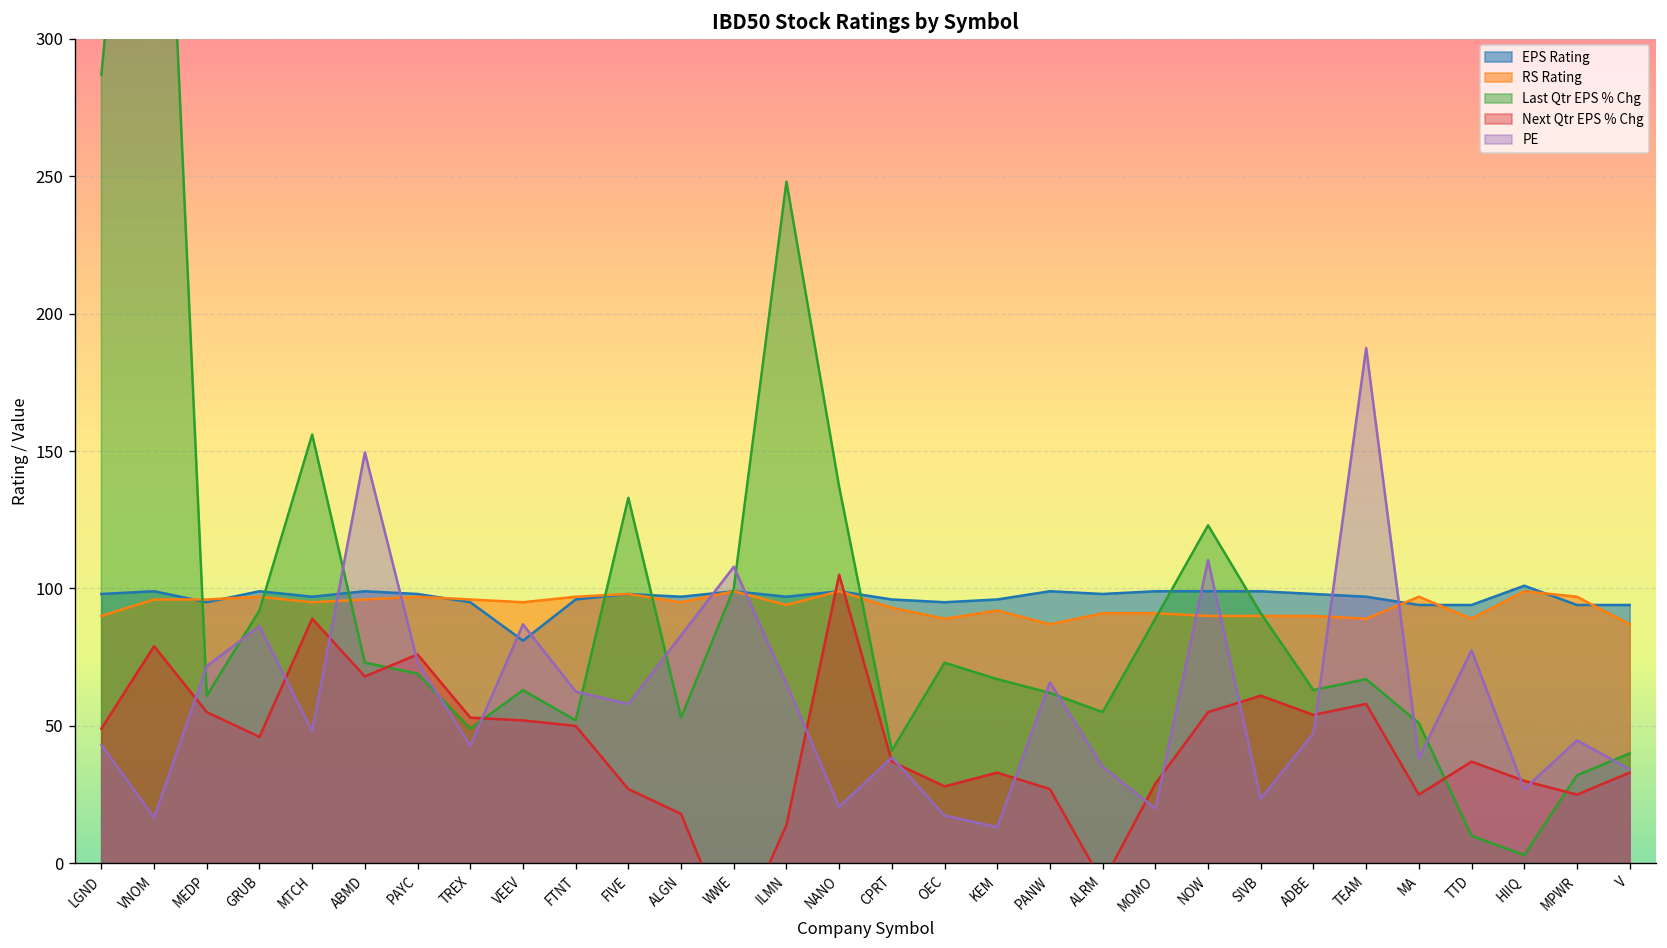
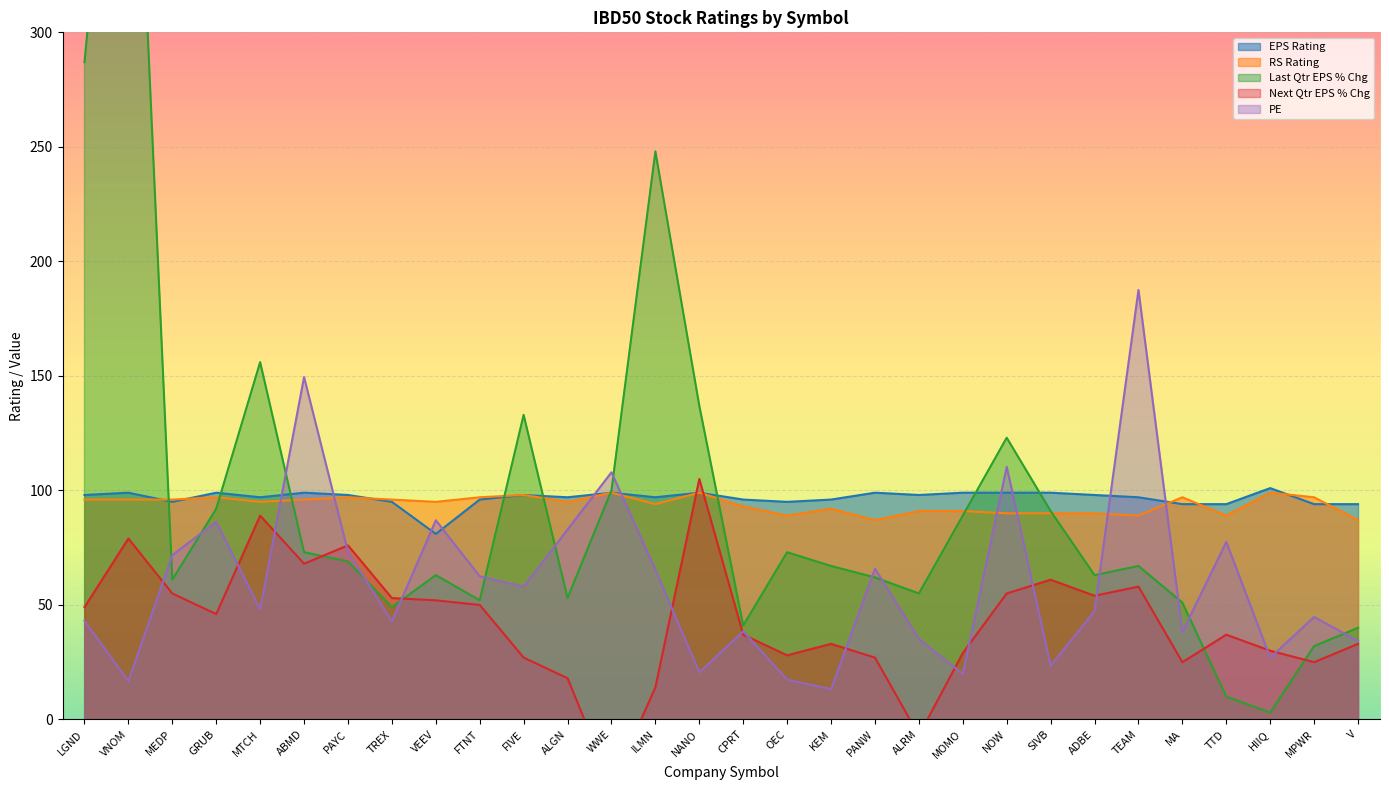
  {
    "EPS Rating": {
      "LGND": 98,
      "VNOM": 99,
      "GRUB": 99,
      "MTCH": 97,
      "ABMD": 99,
      "VEEV": 81,
      "ALGN": 97,
      "ILMN": 97,
      "CPRT": 96,
      "OEC": 95,
      "KEM": 96,
      "PANW": 99,
      "ALRM": 98,
      "MOMO": 99,
      "NOW": 99,
      "SIVB": 99,
      "ADBE": 98,
      "TEAM": 97,
      "MA": 94,
      "TTD": 94,
      "HIIQ": 101,
      "MPWR": 94,
      "V": 94
    },
    "RS Rating": {
-     "LGND": 90,
+     "LGND": 96,
      "VNOM": 96,
      "GRUB": 97,
      "MTCH": 95,
      "ABMD": 96,
      "VEEV": 95,
      "ALGN": 95,
      "ILMN": 94,
      "CPRT": 93,
      "OEC": 89,
      "KEM": 92,
      "PANW": 87,
      "ALRM": 91,
      "MOMO": 91,
      "NOW": 90,
      "ADBE": 90,
      "TEAM": 89,
      "MA": 97,
      "TTD": 89,
      "HIIQ": 99,
      "MPWR": 97,
      "V": 87
    },
    "Last Qtr EPS % Chg": {
      "LGND": 287,
      "MEDP": 61,
      "GRUB": 92,
      "MTCH": 156,
      "ABMD": 73,
      "PAYC": 69,
      "TREX": 49,
      "VEEV": 63,
      "FTNT": 52,
      "FIVE": 133,
      "ALGN": 53,
      "ILMN": 248,
      "NANO": 137,
      "CPRT": 41,
      "OEC": 73,
      "KEM": 67,
      "PANW": 62,
      "ALRM": 55,
      "MOMO": 89,
      "NOW": 123,
      "ADBE": 63,
      "TEAM": 67,
      "MA": 51,
      "TTD": 10,
      "HIIQ": 3,
      "MPWR": 32,
      "V": 40
    },
    "PE": {
      "LGND": 43,
      "VNOM": 17,
      "MEDP": 72,
      "GRUB": 86,
      "MTCH": 48,
      "ABMD": 149,
      "PAYC": 73,
      "TREX": 43,
      "VEEV": 87,
      "FTNT": 63,
      "FIVE": 58,
      "ALGN": 83,
      "WWE": 108,
      "ILMN": 65,
      "NANO": 21,
      "CPRT": 39,
      "OEC": 17,
      "KEM": 13,
      "PANW": 66,
      "ALRM": 35,
      "MOMO": 20,
      "NOW": 110,
      "SIVB": 24,
      "ADBE": 47,
      "TEAM": 188,
      "MA": 38,
      "TTD": 78,
      "HIIQ": 27,
      "MPWR": 45,
      "V": 34
    }
  }
